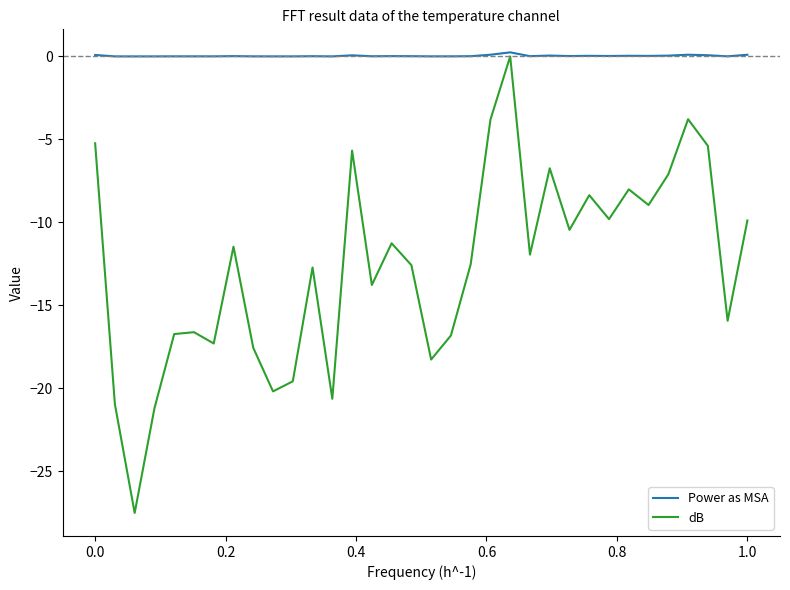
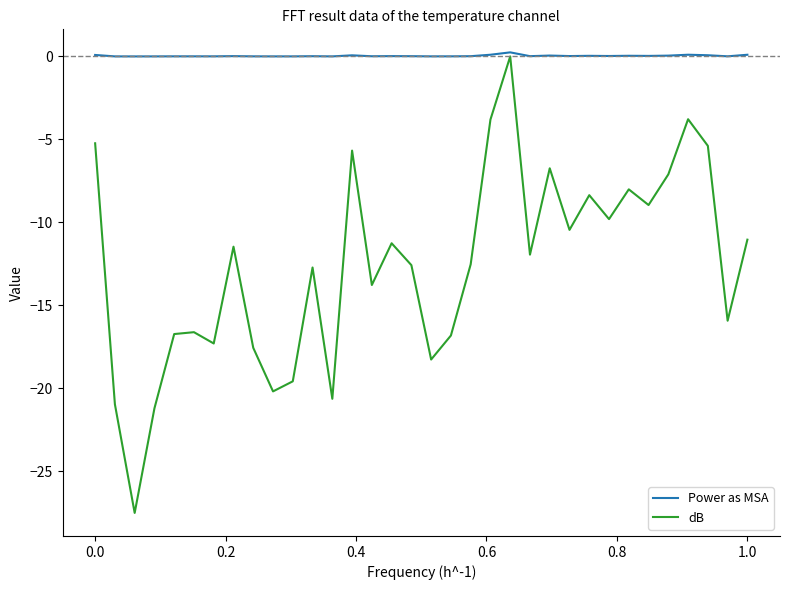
  {
    "Power as MSA": {
      "0.0": 0.1,
      "1.0": 0.1
    },
    "dB": {
      "0.0": -5.2,
-     "1.0": -9.9
+     "1.0": -11.0
    }
  }
